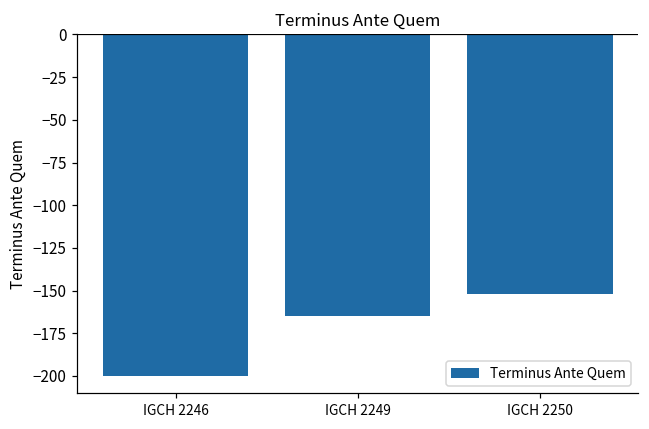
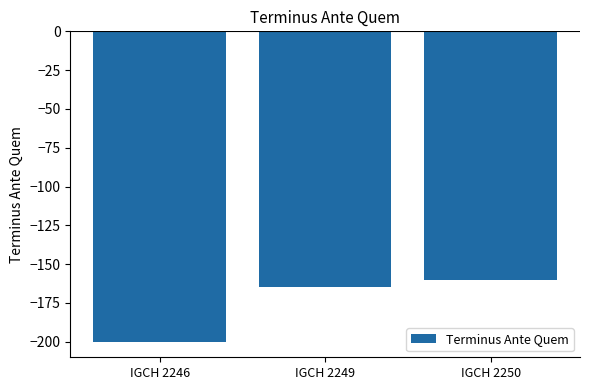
  {
    "IGCH 2246": -200,
    "IGCH 2249": -165,
-   "IGCH 2250": -152
+   "IGCH 2250": -160
  }
